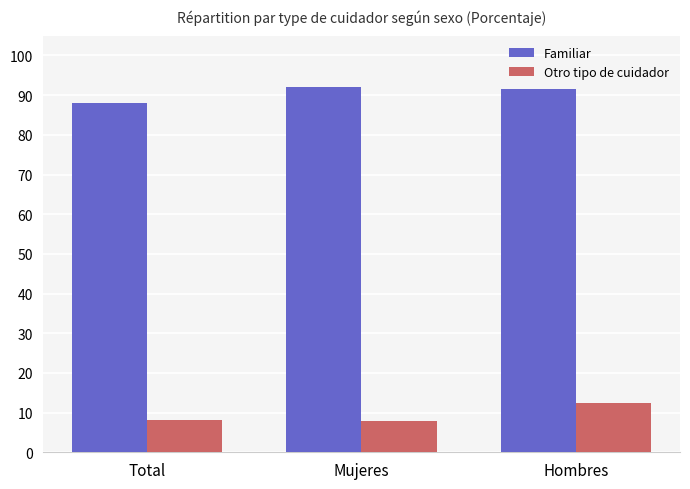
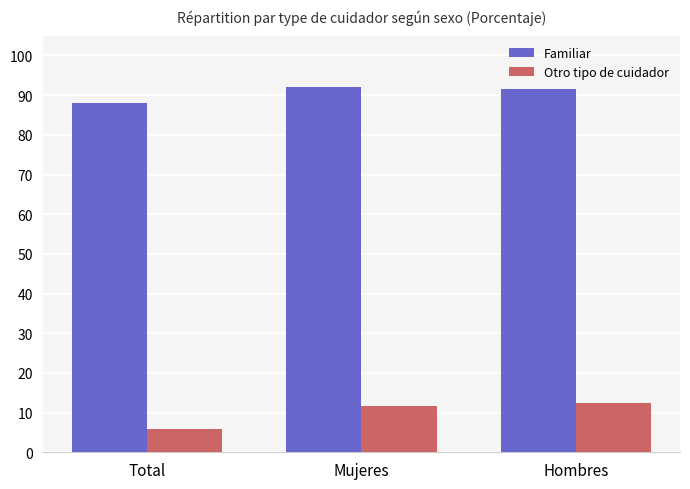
  {
    "Familiar": {
      "Total": 88,
      "Mujeres": 92,
      "Hombres": 92
    },
    "Otro tipo de cuidador": {
-     "Total": 8,
-     "Mujeres": 8,
+     "Total": 6,
+     "Mujeres": 12,
      "Hombres": 12
    }
  }
